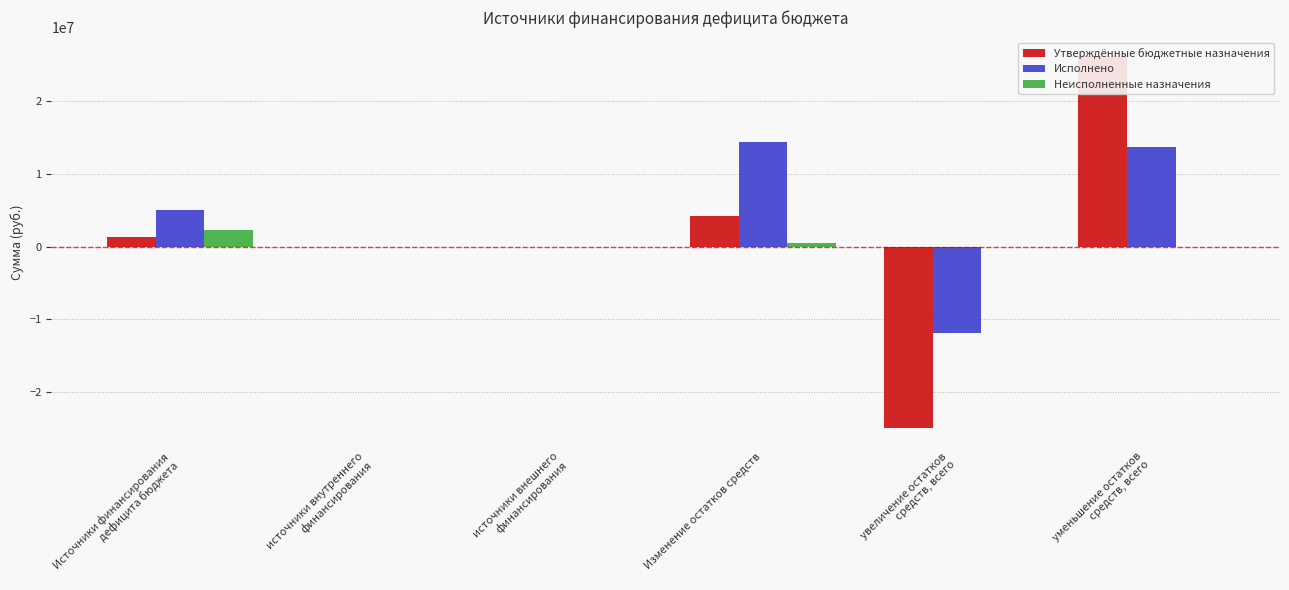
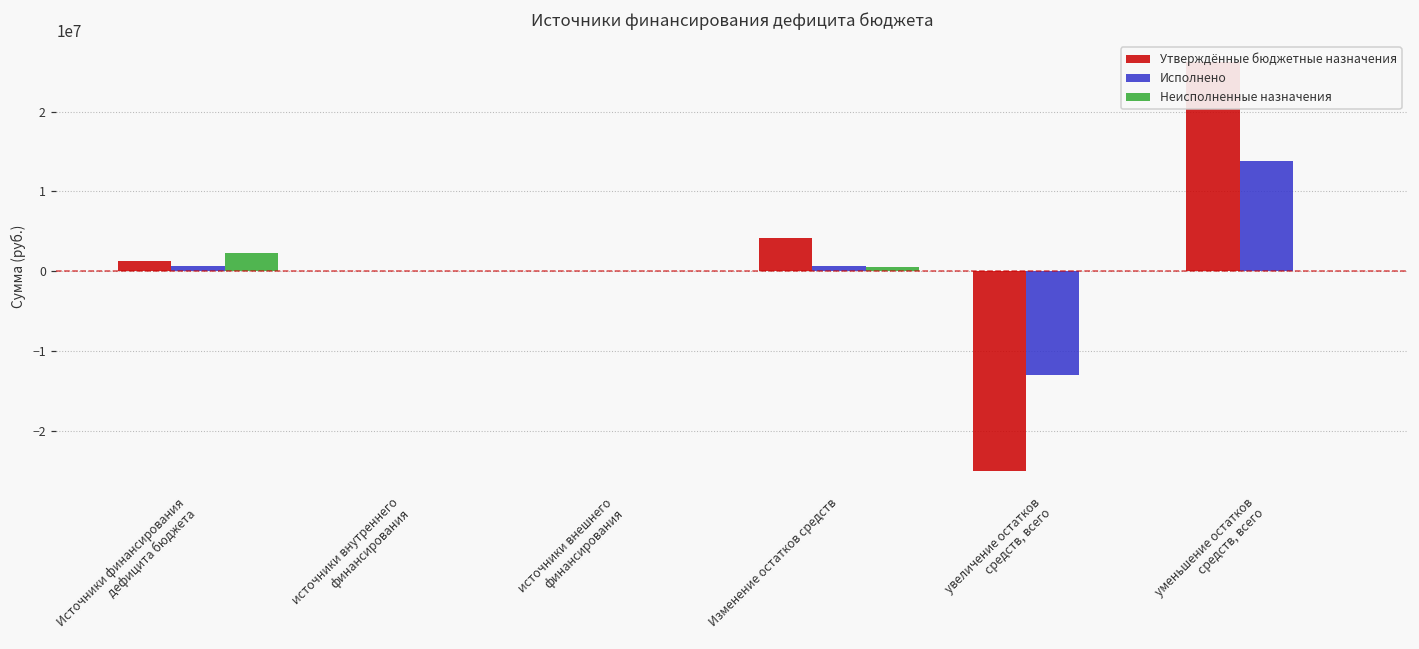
  {
    "Утверждённые бюджетные назначения": {
      "Источники финансирования дефицита бюджета": 1000000,
      "источники внутреннего финансирования": 0,
      "источники внешнего финансирования": 0,
      "Изменение остатков средств": 4000000,
      "увеличение остатков средств, всего": -25000000
    },
    "Исполнено": {
-     "Источники финансирования дефицита бюджета": 5000000,
+     "Источники финансирования дефицита бюджета": 1000000,
      "источники внутреннего финансирования": 0,
      "источники внешнего финансирования": 0,
-     "Изменение остатков средств": 14000000,
-     "увеличение остатков средств, всего": -12000000,
+     "Изменение остатков средств": 1000000,
+     "увеличение остатков средств, всего": -13000000,
      "уменьшение остатков средств, всего": 14000000
    },
    "Неисполненные назначения": {
      "Источники финансирования дефицита бюджета": 2000000,
      "источники внутреннего финансирования": 0,
      "источники внешнего финансирования": 0,
      "Изменение остатков средств": 1000000,
      "увеличение остатков средств, всего": 0,
      "уменьшение остатков средств, всего": 0
    }
  }
